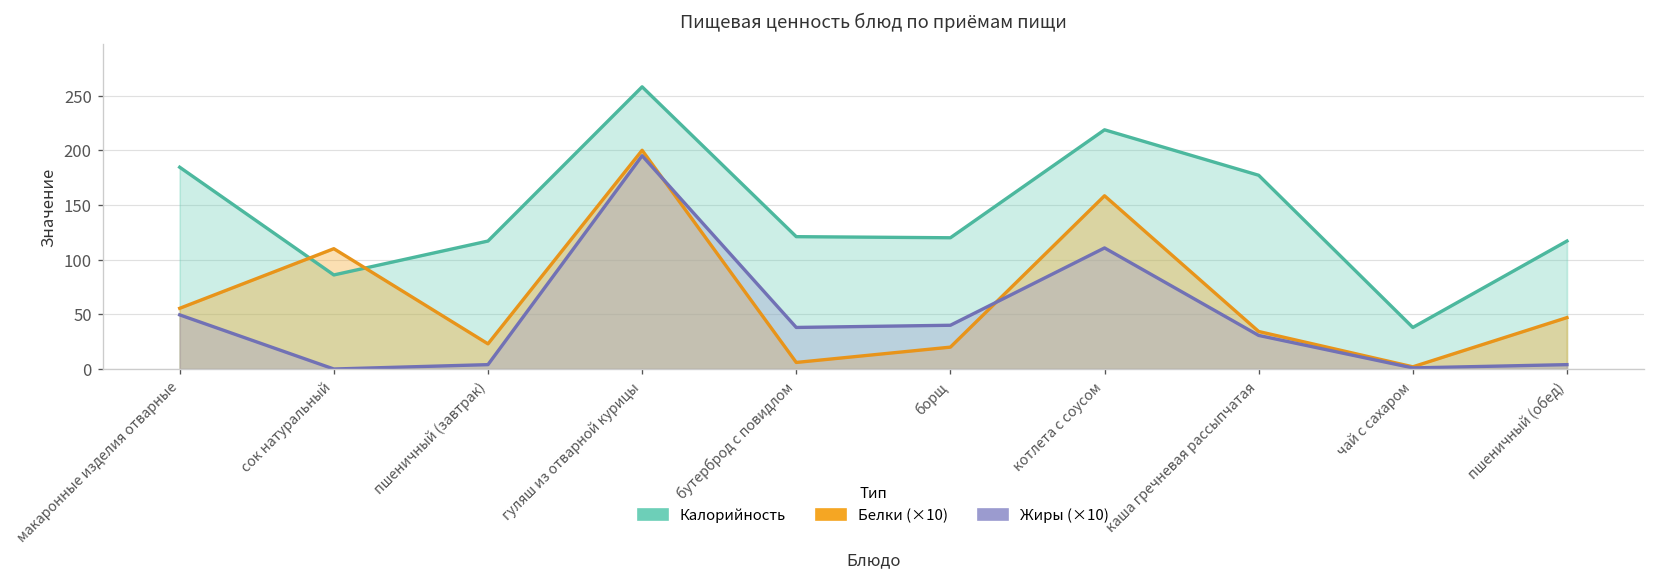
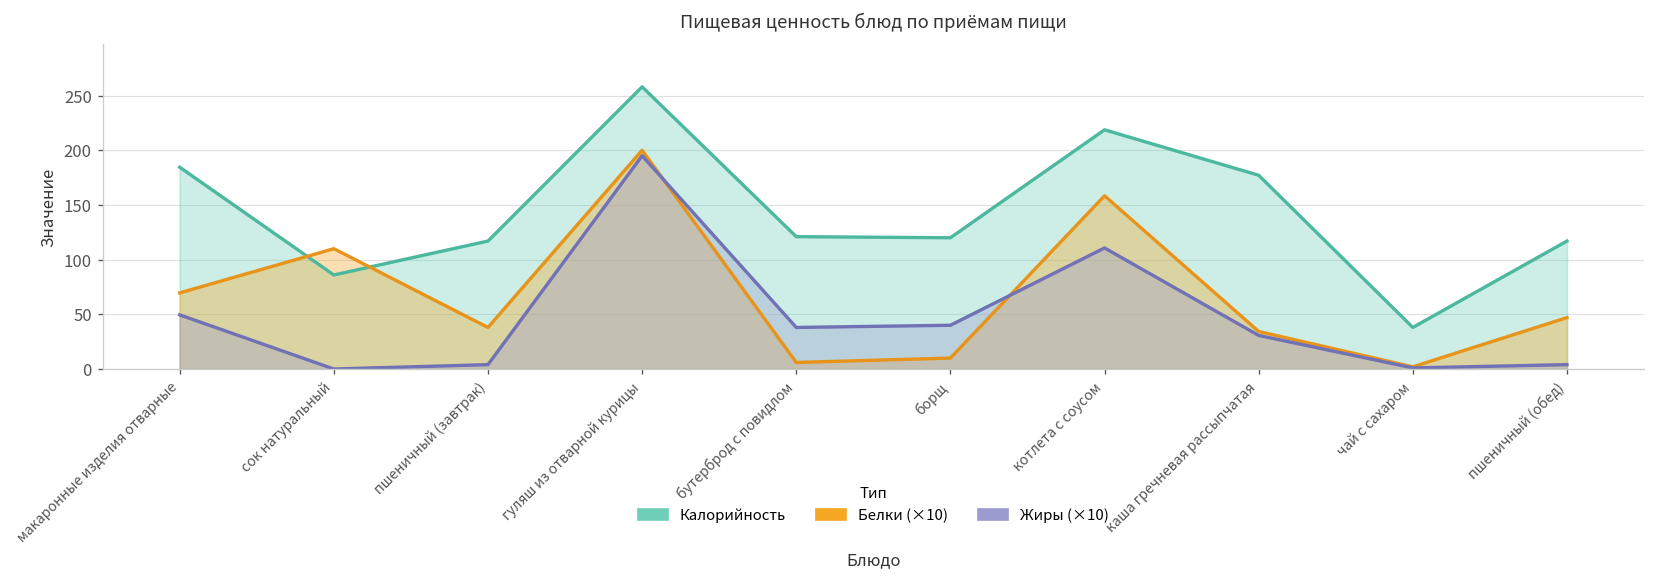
  {
    "Белки (×10)": {
-     "макаронные изделия отварные": 60,
+     "макаронные изделия отварные": 70,
      "сок натуральный": 110,
-     "пшеничный (завтрак)": 20,
+     "пшеничный (завтрак)": 40,
      "гуляш из отварной курицы": 200,
      "бутерброд с повидлом": 10,
-     "борщ": 20,
+     "борщ": 10,
      "котлета с соусом": 160,
      "каша гречневая рассыпчатая": 30,
      "пшеничный (обед)": 50
    }
  }
